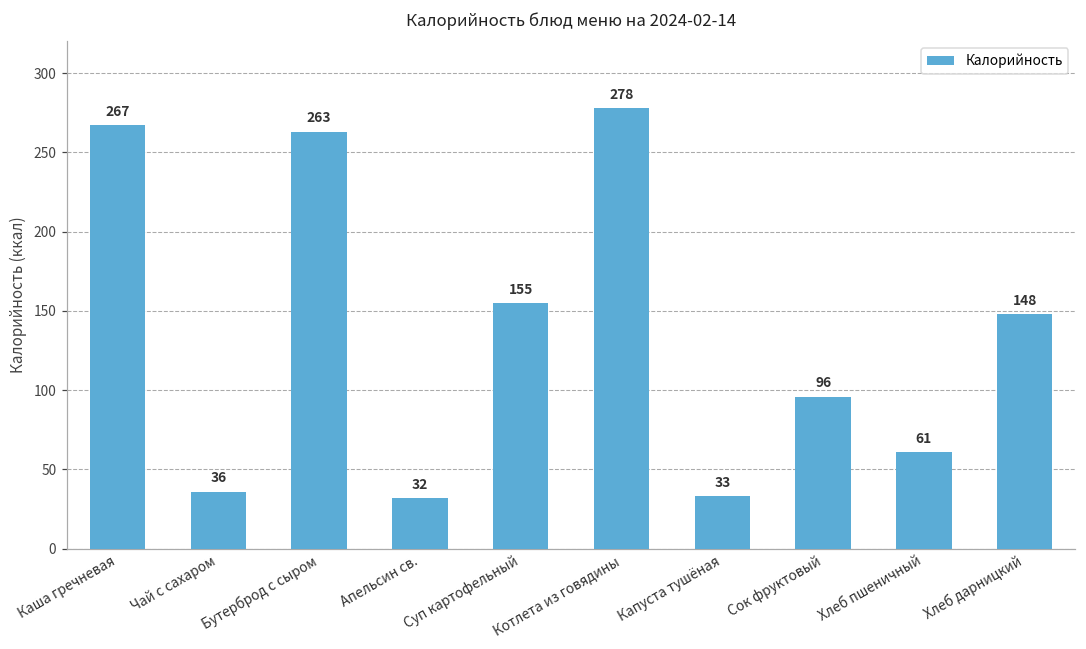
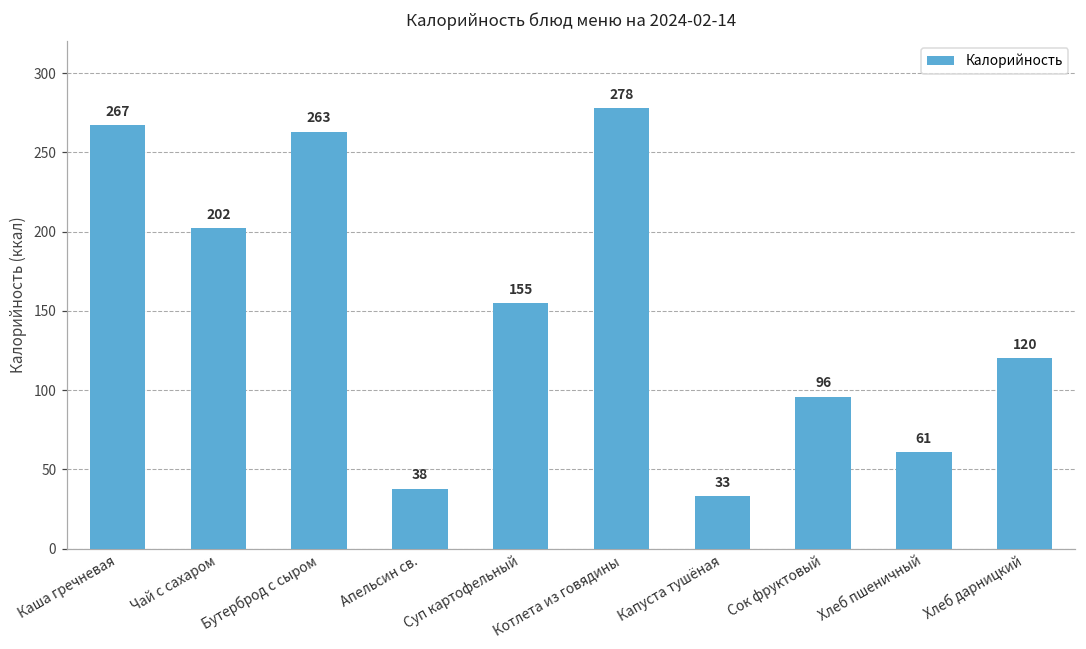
  {
    "Каша гречневая": 267,
-   "Чай с сахаром": 36,
+   "Чай с сахаром": 202,
    "Бутерброд с сыром": 263,
-   "Апельсин св.": 32,
+   "Апельсин св.": 38,
    "Суп картофельный": 155,
    "Котлета из говядины": 278,
    "Капуста тушёная": 33,
    "Сок фруктовый": 96,
    "Хлеб пшеничный": 61,
-   "Хлеб дарницкий": 148
+   "Хлеб дарницкий": 120
  }
